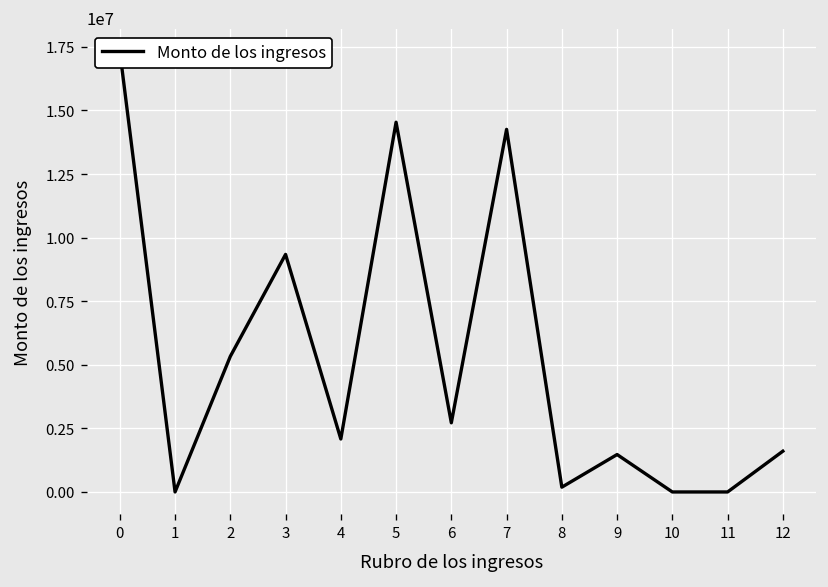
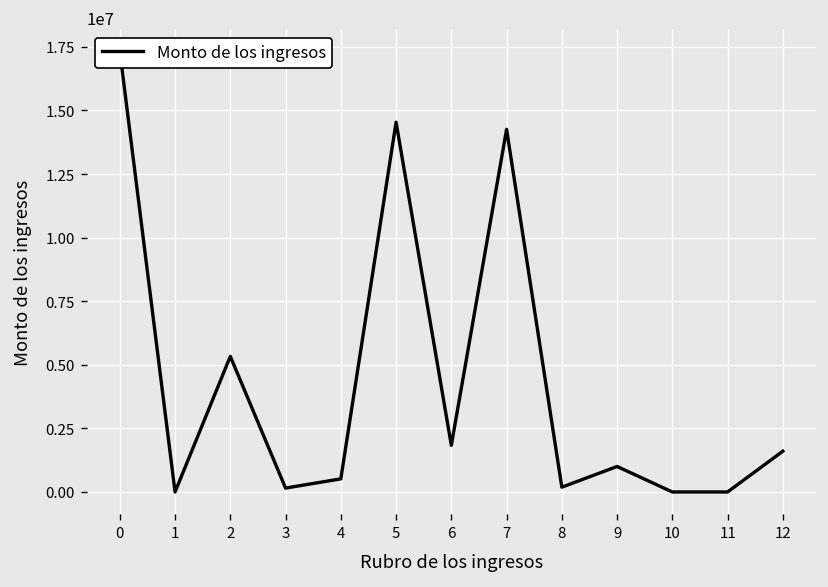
  {
    "1": 0,
    "2": 5300000,
-   "3": 9300000,
-   "4": 2100000,
+   "3": 200000,
+   "4": 500000,
    "5": 14500000,
-   "6": 2700000,
+   "6": 1800000,
    "7": 14300000,
    "8": 200000,
-   "9": 1500000,
+   "9": 1000000,
    "10": 0,
    "11": 0,
    "12": 1600000
  }
